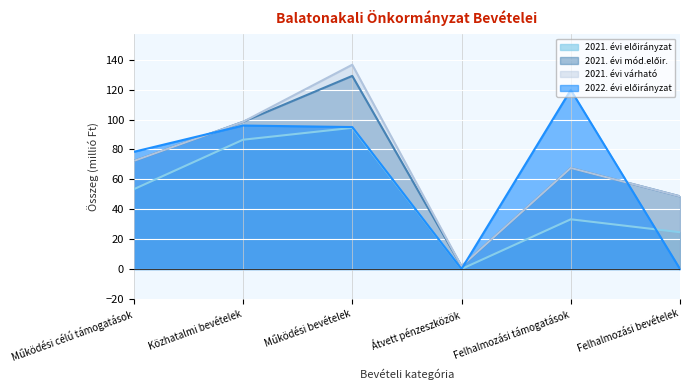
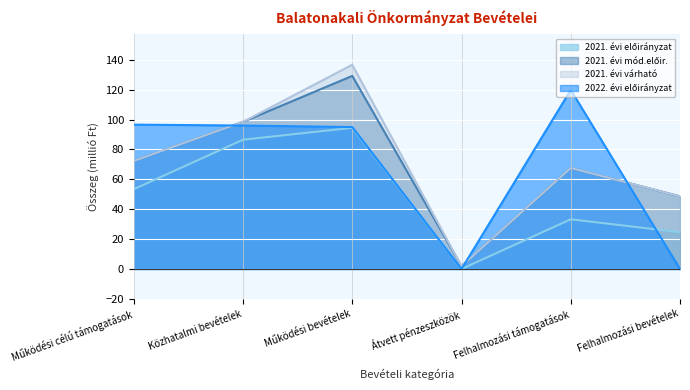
  {
    "2022. évi előirányzat": {
-     "Működési célú támogatások": 78,
+     "Működési célú támogatások": 97,
      "Közhatalmi bevételek": 96,
      "Felhalmozási bevételek": 0
    }
  }
